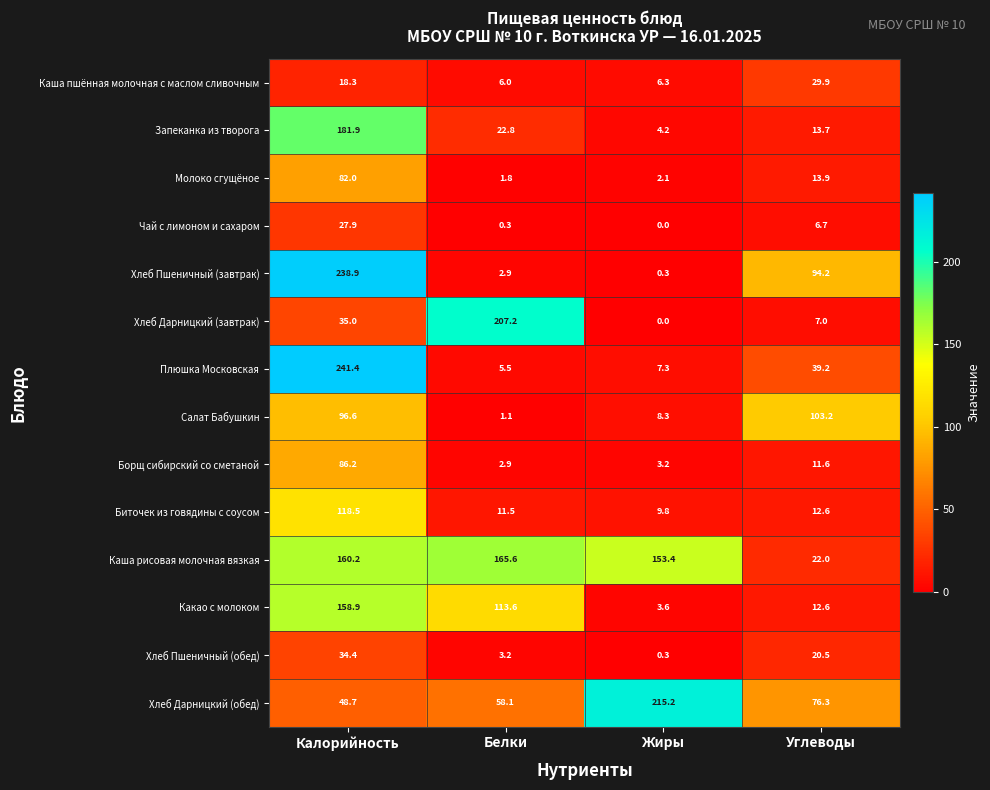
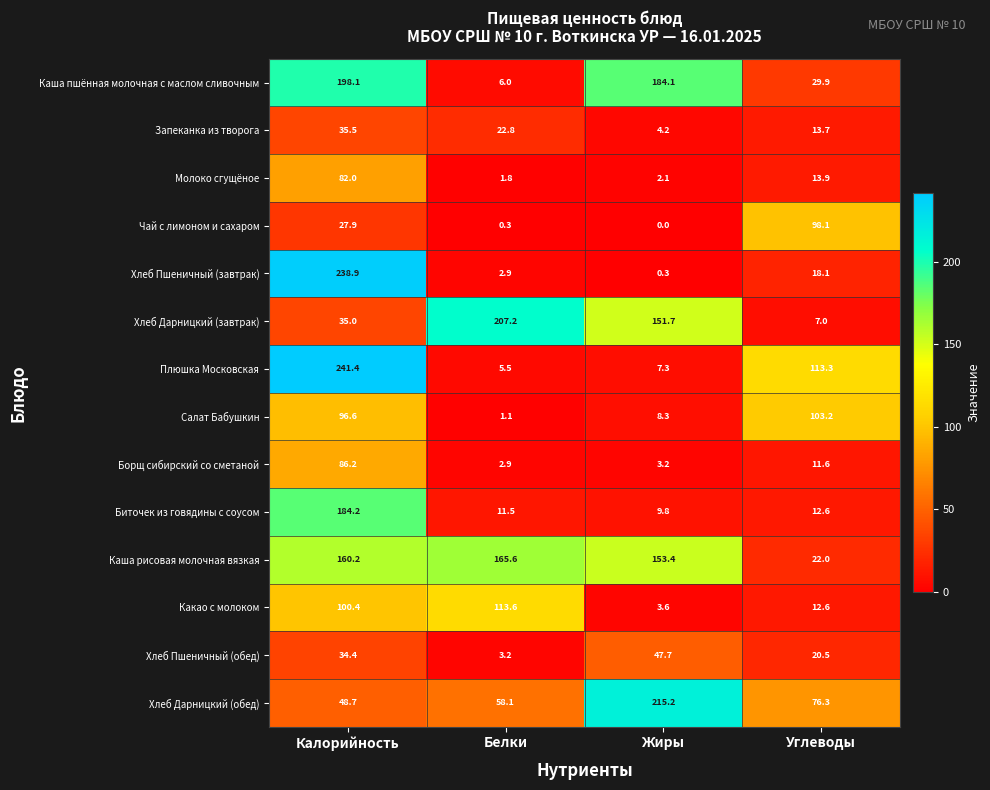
  {
    "Каша пшённая молочная с маслом сливочным": {
-     "Калорийность": 18.3,
+     "Калорийность": 198.1,
      "Белки": 6.0,
-     "Жиры": 6.3,
+     "Жиры": 184.1,
      "Углеводы": 29.9
    },
    "Запеканка из творога": {
-     "Калорийность": 181.9,
+     "Калорийность": 35.5,
      "Белки": 22.8,
      "Жиры": 4.2,
      "Углеводы": 13.7
    },
    "Молоко сгущёное": {
      "Калорийность": 82.0,
      "Белки": 1.8,
      "Жиры": 2.1,
      "Углеводы": 13.9
    },
    "Чай с лимоном и сахаром": {
      "Калорийность": 27.9,
      "Белки": 0.3,
      "Жиры": 0.0,
-     "Углеводы": 6.7
+     "Углеводы": 98.1
    },
    "Хлеб Пшеничный (завтрак)": {
      "Калорийность": 238.9,
      "Белки": 2.9,
      "Жиры": 0.3,
-     "Углеводы": 94.2
+     "Углеводы": 18.1
    },
    "Хлеб Дарницкий (завтрак)": {
      "Калорийность": 35.0,
      "Белки": 207.2,
-     "Жиры": 0.0,
+     "Жиры": 151.7,
      "Углеводы": 7.0
    },
    "Плюшка Московская": {
      "Калорийность": 241.4,
      "Белки": 5.5,
      "Жиры": 7.3,
-     "Углеводы": 39.2
+     "Углеводы": 113.3
    },
    "Салат Бабушкин": {
      "Калорийность": 96.6,
      "Белки": 1.1,
      "Жиры": 8.3,
      "Углеводы": 103.2
    },
    "Борщ сибирский со сметаной": {
      "Калорийность": 86.2,
      "Белки": 2.9,
      "Жиры": 3.2,
      "Углеводы": 11.6
    },
    "Биточек из говядины с соусом": {
-     "Калорийность": 118.5,
+     "Калорийность": 184.2,
      "Белки": 11.5,
      "Жиры": 9.8,
      "Углеводы": 12.6
    },
    "Каша рисовая молочная вязкая": {
      "Калорийность": 160.2,
      "Белки": 165.6,
      "Жиры": 153.4,
      "Углеводы": 22.0
    },
    "Какао с молоком": {
-     "Калорийность": 158.9,
+     "Калорийность": 100.4,
      "Белки": 113.6,
      "Жиры": 3.6,
      "Углеводы": 12.6
    },
    "Хлеб Пшеничный (обед)": {
      "Калорийность": 34.4,
      "Белки": 3.2,
-     "Жиры": 0.3,
+     "Жиры": 47.7,
      "Углеводы": 20.5
    },
    "Хлеб Дарницкий (обед)": {
      "Калорийность": 48.7,
      "Белки": 58.1,
      "Жиры": 215.2,
      "Углеводы": 76.3
    }
  }
